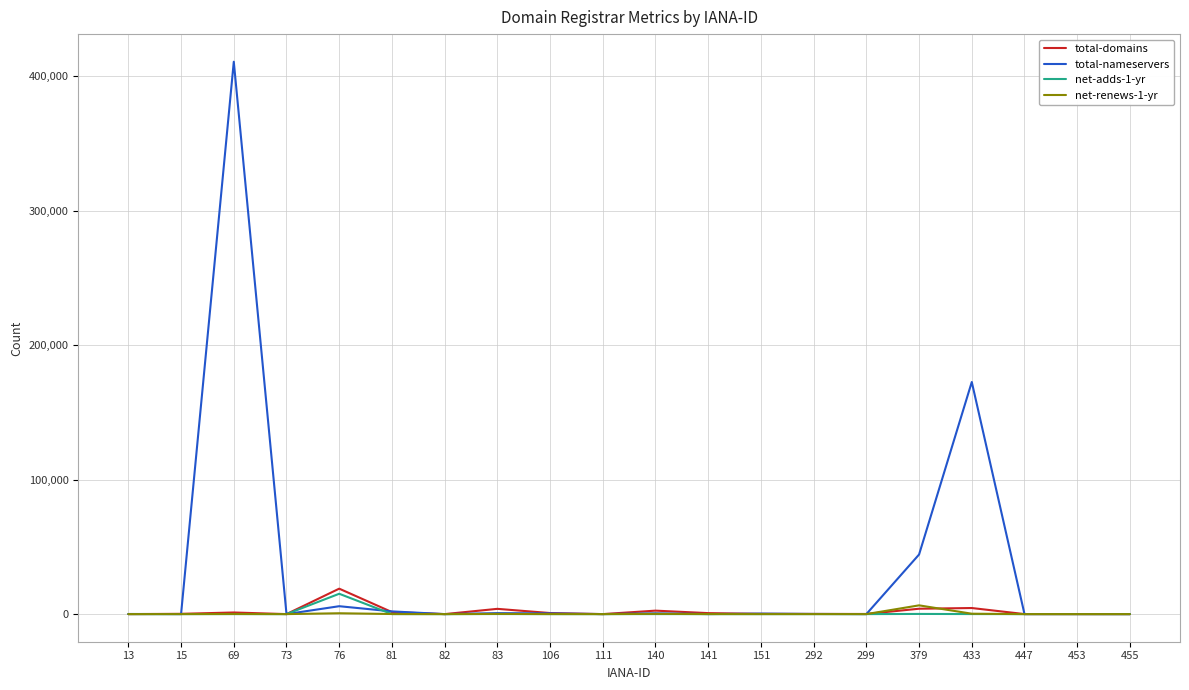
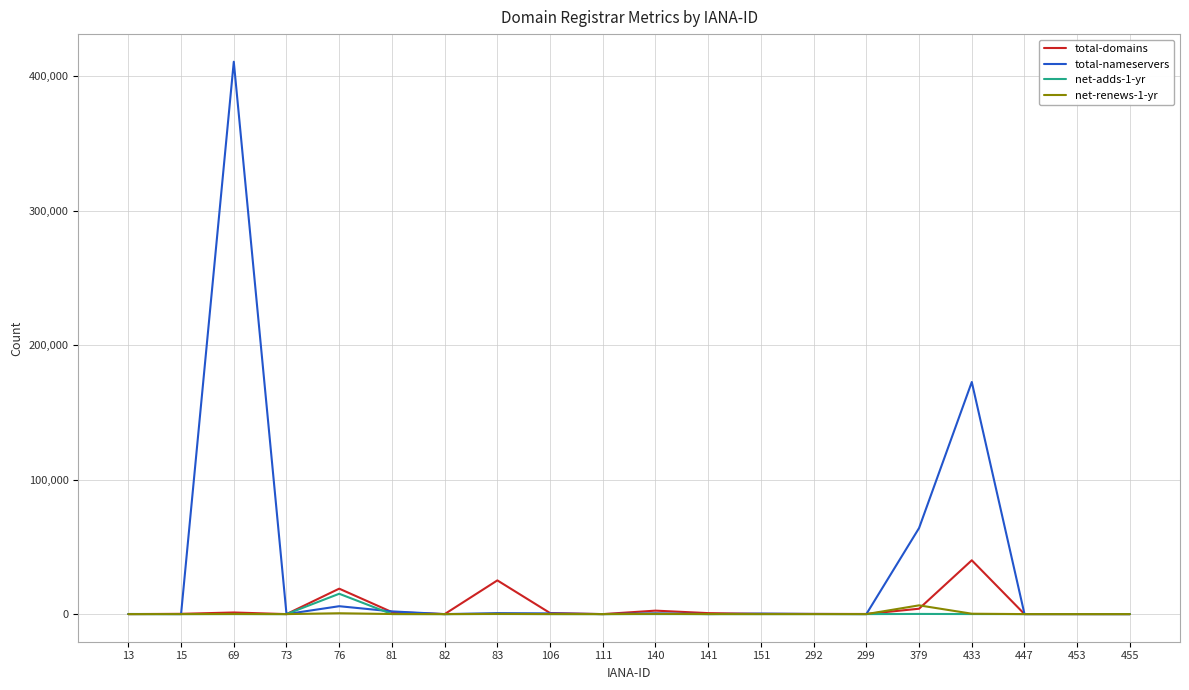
  {
    "total-domains": {
      "76": "19,000",
-     "83": "4,000",
+     "83": "25,000",
      "140": "3,000",
      "379": "4,000",
-     "433": "5,000"
+     "433": "40,000"
    },
    "total-nameservers": {
      "69": "411,000",
      "76": "6,000",
-     "379": "44,000",
+     "379": "64,000",
      "433": "173,000"
    },
    "net-adds-1-yr": {
      "76": "15,000",
      "379": "0"
    },
    "net-renews-1-yr": {
      "76": "1,000",
      "379": "7,000"
    }
  }
